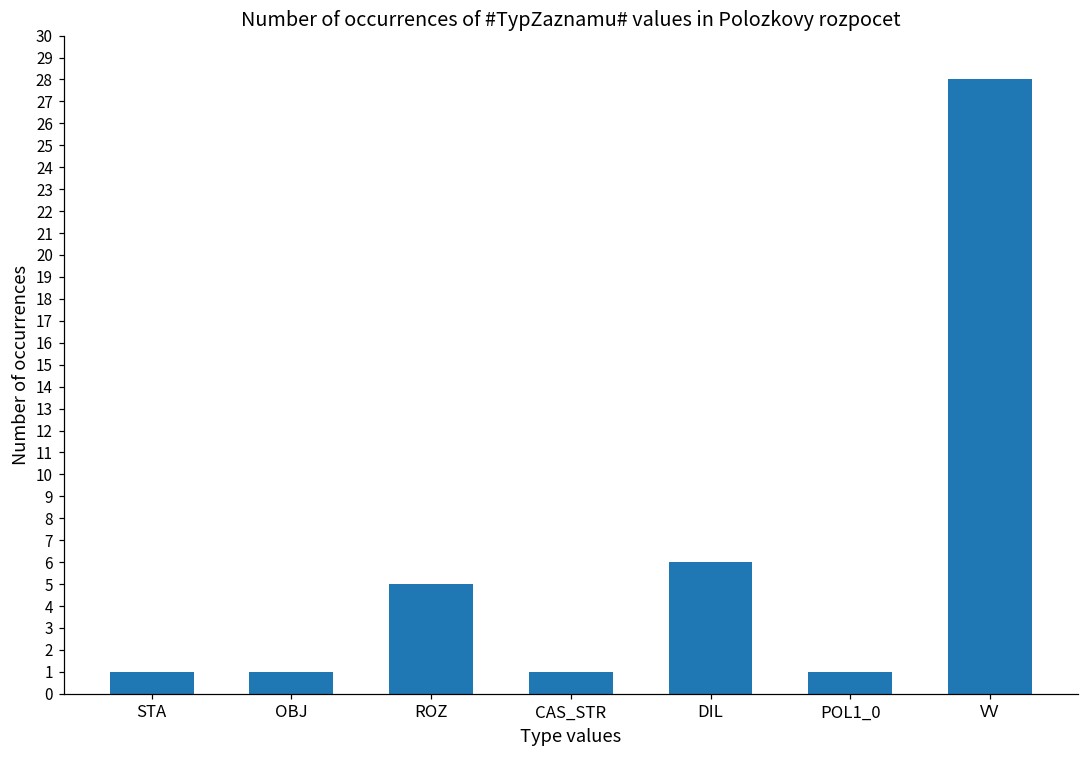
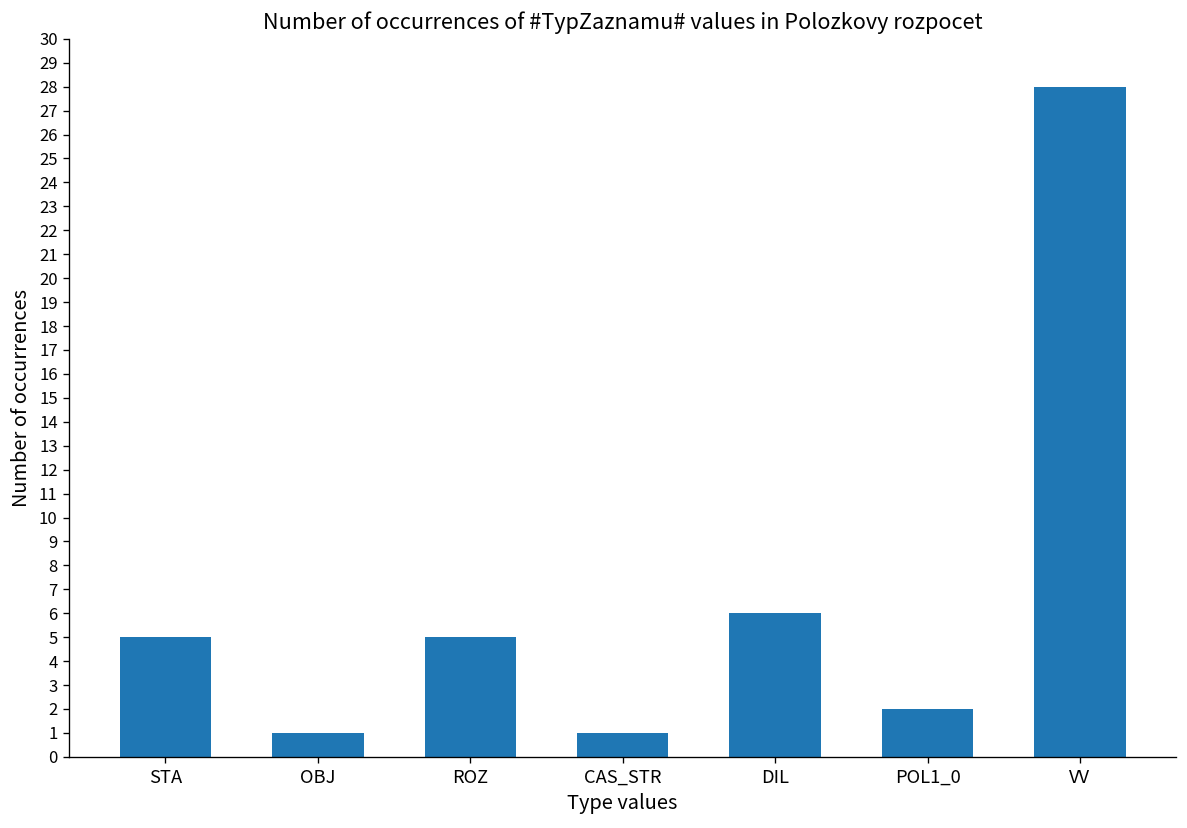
  {
-   "STA": 1,
+   "STA": 5,
    "OBJ": 1,
    "ROZ": 5,
    "CAS_STR": 1,
    "DIL": 6,
-   "POL1_0": 1,
+   "POL1_0": 2,
    "VV": 28
  }
